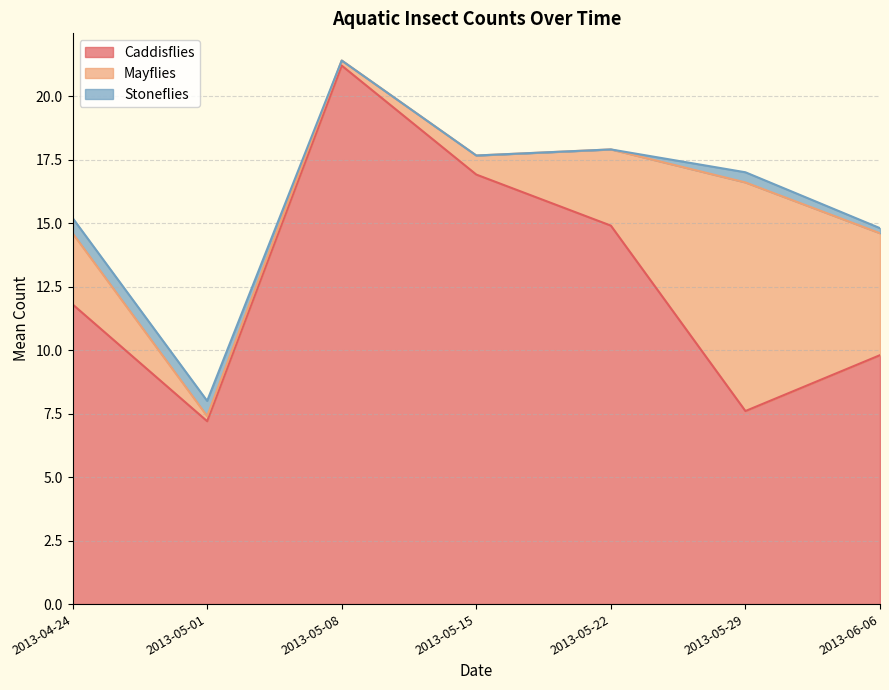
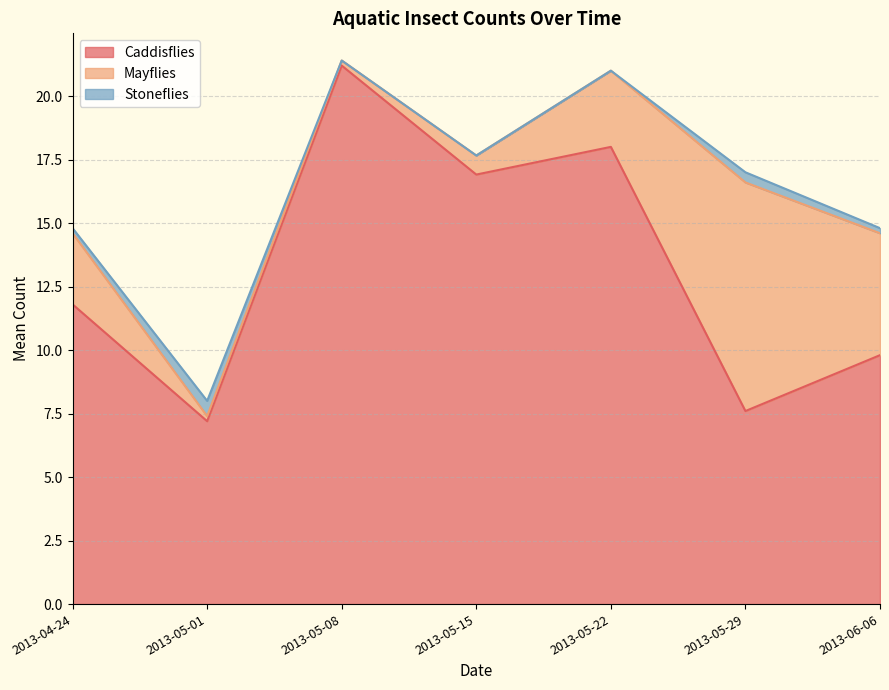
  {
    "Caddisflies": {
      "2013-04-24": 11.8,
      "2013-05-01": 7.2,
      "2013-05-08": 21.2,
      "2013-05-15": 16.9,
-     "2013-05-22": 14.9,
+     "2013-05-22": 18.0,
      "2013-05-29": 7.6,
      "2013-06-06": 9.8
    },
    "Mayflies": {
      "2013-04-24": 2.8,
      "2013-05-01": 0.2,
      "2013-05-29": 9.0,
      "2013-06-06": 4.8
    },
    "Stoneflies": {
-     "2013-04-24": 0.6,
+     "2013-04-24": 0.2,
      "2013-05-01": 0.6,
      "2013-05-29": 0.4,
      "2013-06-06": 0.2
    }
  }
